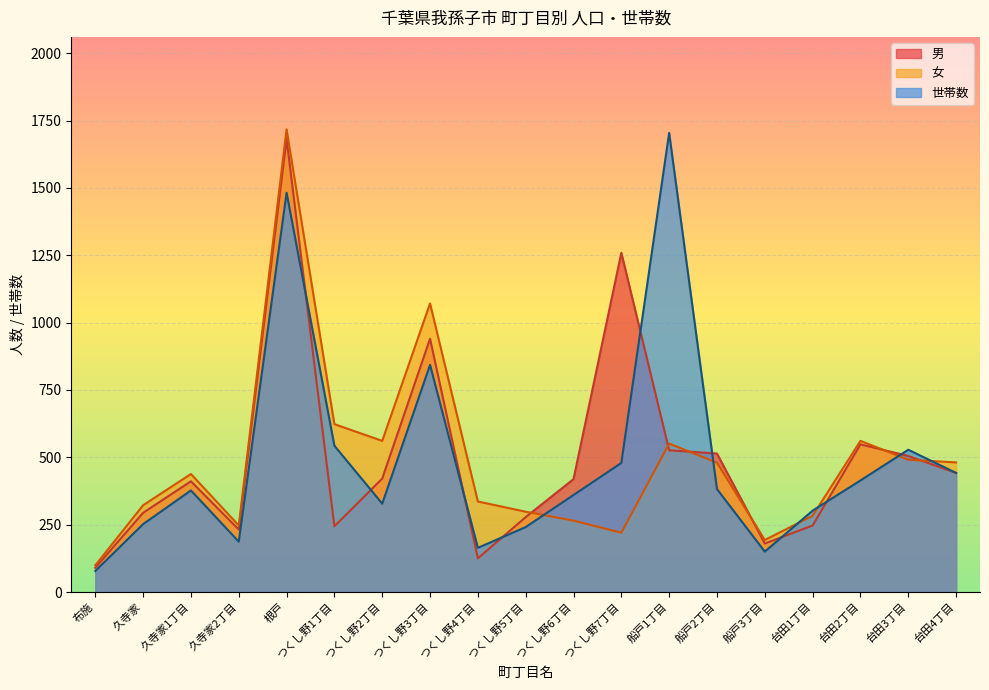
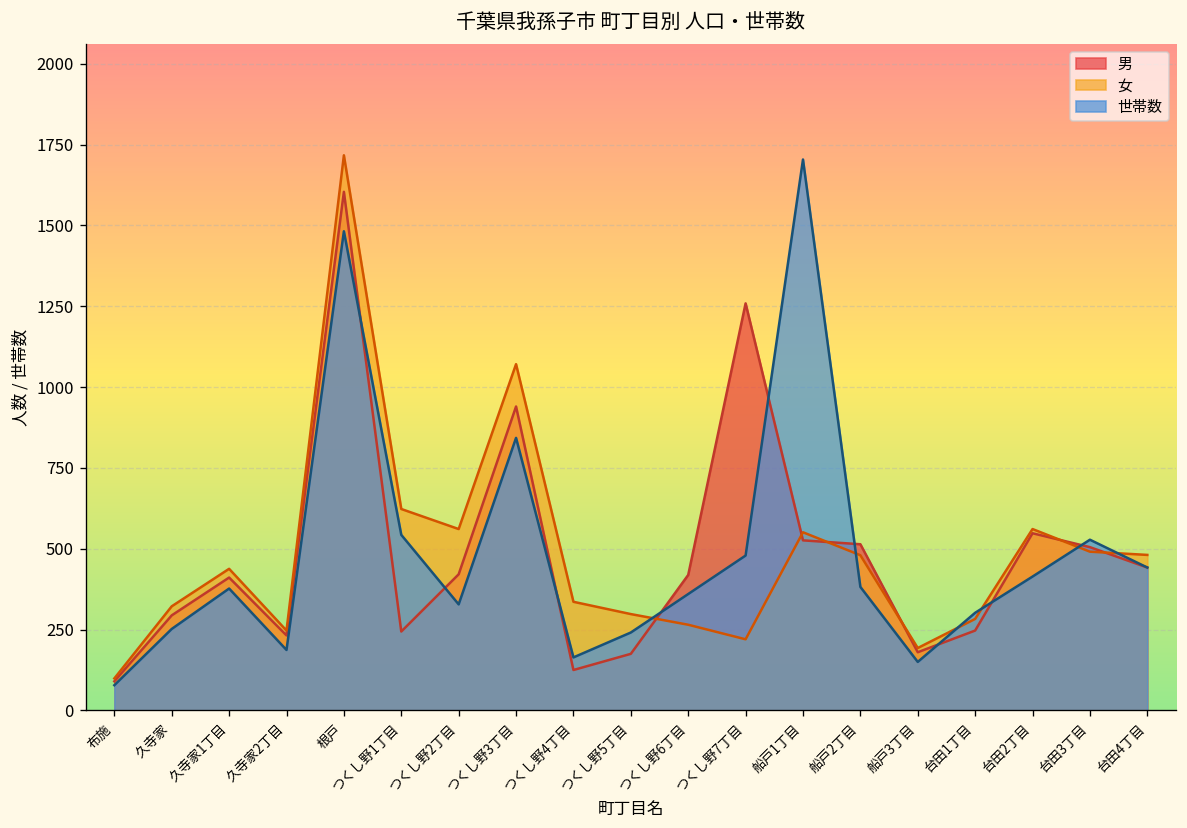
  {
    "男": {
      "久寺家": 290,
      "久寺家1丁目": 410,
      "久寺家2丁目": 230,
-     "根戸": 1680,
+     "根戸": 1600,
      "つくし野1丁目": 240,
      "つくし野2丁目": 420,
      "つくし野3丁目": 940,
      "つくし野4丁目": 130,
-     "つくし野5丁目": 280,
+     "つくし野5丁目": 180,
      "つくし野6丁目": 420,
      "つくし野7丁目": 1260,
      "船戸1丁目": 530,
      "船戸2丁目": 510,
      "船戸3丁目": 180,
      "台田1丁目": 250,
      "台田2丁目": 550,
      "台田3丁目": 510
    },
    "女": {
      "久寺家": 320,
      "久寺家1丁目": 440,
      "久寺家2丁目": 250,
      "根戸": 1720,
      "つくし野1丁目": 620,
      "つくし野2丁目": 560,
      "つくし野3丁目": 1070,
      "つくし野4丁目": 340,
      "つくし野5丁目": 300,
      "つくし野6丁目": 270,
      "つくし野7丁目": 220,
      "船戸1丁目": 550,
      "船戸2丁目": 480,
      "船戸3丁目": 190,
      "台田1丁目": 280,
      "台田2丁目": 560,
      "台田3丁目": 490,
      "台田4丁目": 480
    },
    "世帯数": {
      "布施": 80,
      "久寺家": 250,
      "久寺家1丁目": 380,
      "久寺家2丁目": 190,
      "根戸": 1480,
      "つくし野1丁目": 540,
      "つくし野2丁目": 330,
      "つくし野3丁目": 840,
      "つくし野4丁目": 160,
      "つくし野5丁目": 240,
      "つくし野6丁目": 360,
      "つくし野7丁目": 480,
      "船戸1丁目": 1700,
      "船戸2丁目": 380,
      "船戸3丁目": 150,
      "台田1丁目": 300,
      "台田2丁目": 410,
      "台田3丁目": 530
    }
  }
